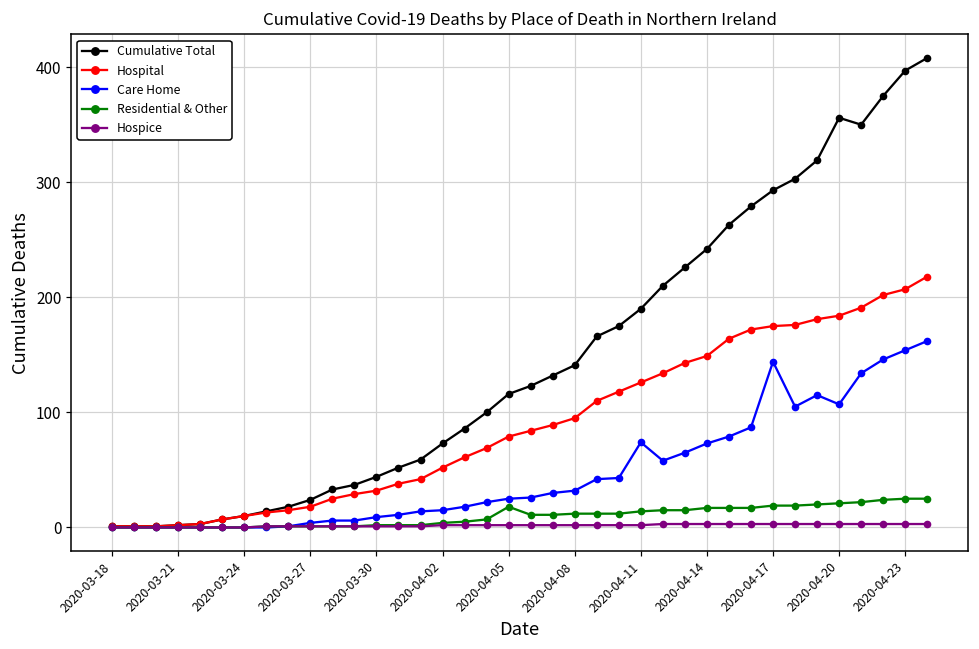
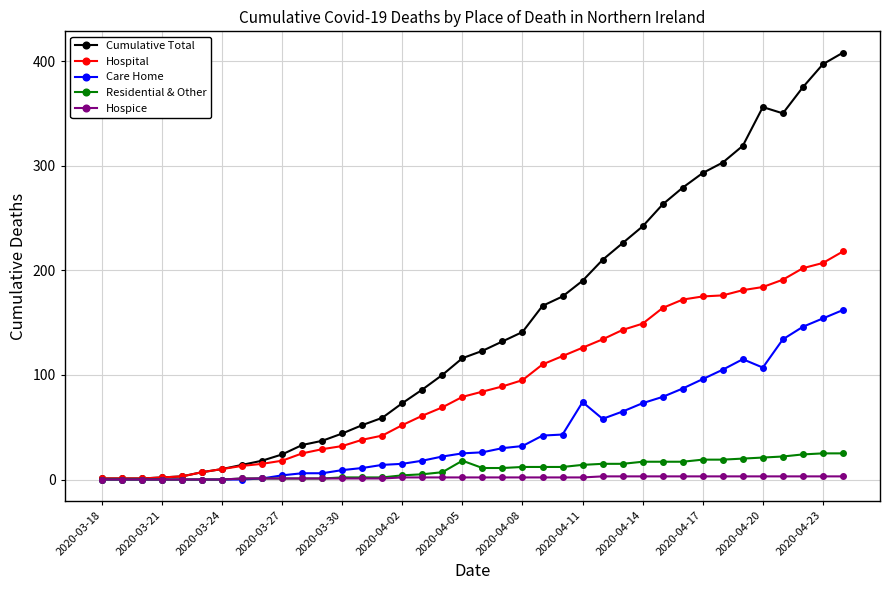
  {
    "Cumulative Total": {
      "2020-03-27": 24,
      "2020-03-30": 44,
      "2020-04-02": 73,
      "2020-04-05": 116,
      "2020-04-08": 141,
      "2020-04-11": 190,
      "2020-04-14": 242,
      "2020-04-17": 293,
      "2020-04-20": 356,
      "2020-04-23": 397
    },
    "Hospital": {
      "2020-03-27": 18,
      "2020-03-30": 32,
      "2020-04-02": 52,
      "2020-04-05": 79,
      "2020-04-08": 95,
      "2020-04-11": 126,
      "2020-04-14": 149,
      "2020-04-17": 175,
      "2020-04-20": 184,
      "2020-04-23": 207
    },
    "Care Home": {
      "2020-03-27": 4,
      "2020-03-30": 9,
      "2020-04-02": 15,
      "2020-04-05": 25,
      "2020-04-08": 32,
      "2020-04-11": 74,
      "2020-04-14": 73,
-     "2020-04-17": 144,
+     "2020-04-17": 96,
      "2020-04-20": 107,
      "2020-04-23": 154
    },
    "Residential & Other": {
      "2020-04-05": 18,
      "2020-04-08": 12,
      "2020-04-11": 14,
      "2020-04-14": 17,
      "2020-04-17": 19,
      "2020-04-20": 21,
      "2020-04-23": 25
    },
    "Hospice": {
      "2020-04-05": 2,
      "2020-04-08": 2,
      "2020-04-11": 2,
      "2020-04-14": 3,
      "2020-04-17": 3,
      "2020-04-20": 3,
      "2020-04-23": 3
    }
  }
